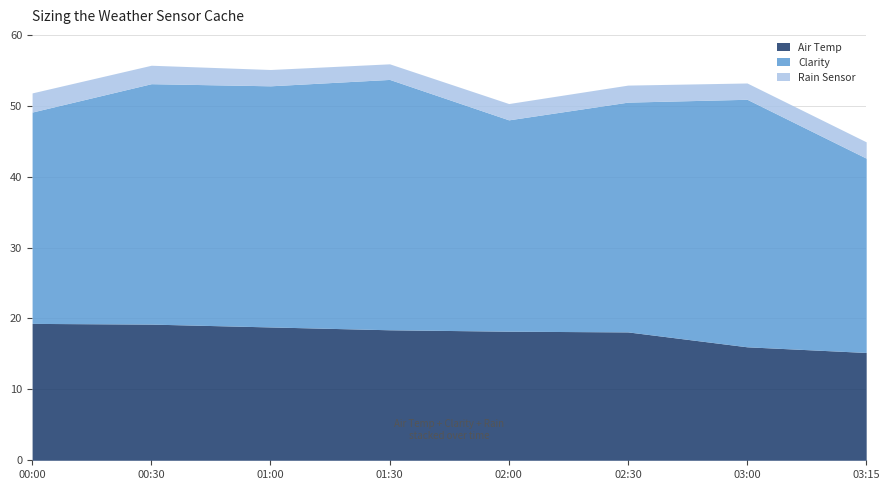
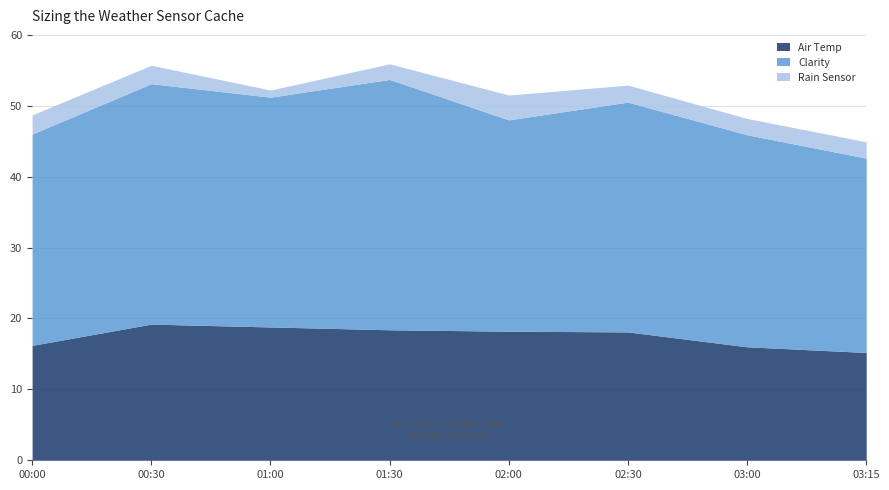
  {
    "Air Temp": {
-     "00:00": 19,
+     "00:00": 16,
      "00:30": 19,
      "01:00": 19,
      "01:30": 18,
      "02:00": 18,
      "02:30": 18,
      "03:00": 16,
      "03:15": 15
    },
    "Clarity": {
      "00:00": 30,
      "00:30": 34,
-     "01:00": 34,
+     "01:00": 32,
      "01:30": 35,
      "02:00": 30,
      "02:30": 32,
-     "03:00": 35,
+     "03:00": 30,
      "03:15": 27
    },
    "Rain Sensor": {
      "00:00": 3,
      "00:30": 3,
-     "01:00": 2,
+     "01:00": 1,
      "01:30": 2,
-     "02:00": 2,
+     "02:00": 4,
      "02:30": 2,
      "03:00": 2,
      "03:15": 2
    }
  }
